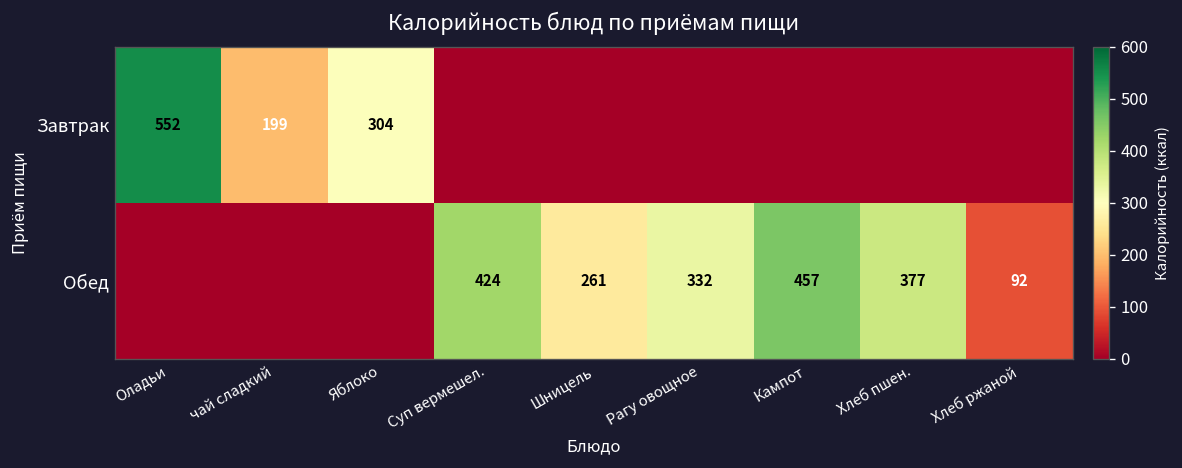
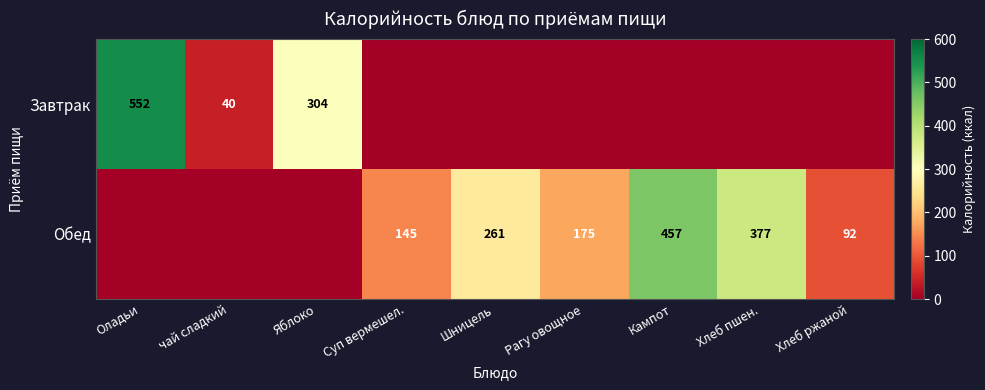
  {
    "Завтрак": {
      "Оладьи": 552,
-     "чай сладкий": 199,
+     "чай сладкий": 40,
      "Яблоко": 304
    },
    "Обед": {
-     "Суп вермешел.": 424,
+     "Суп вермешел.": 145,
      "Шницель": 261,
-     "Рагу овощное": 332,
+     "Рагу овощное": 175,
      "Кампот": 457,
      "Хлеб пшен.": 377,
      "Хлеб ржаной": 92
    }
  }
